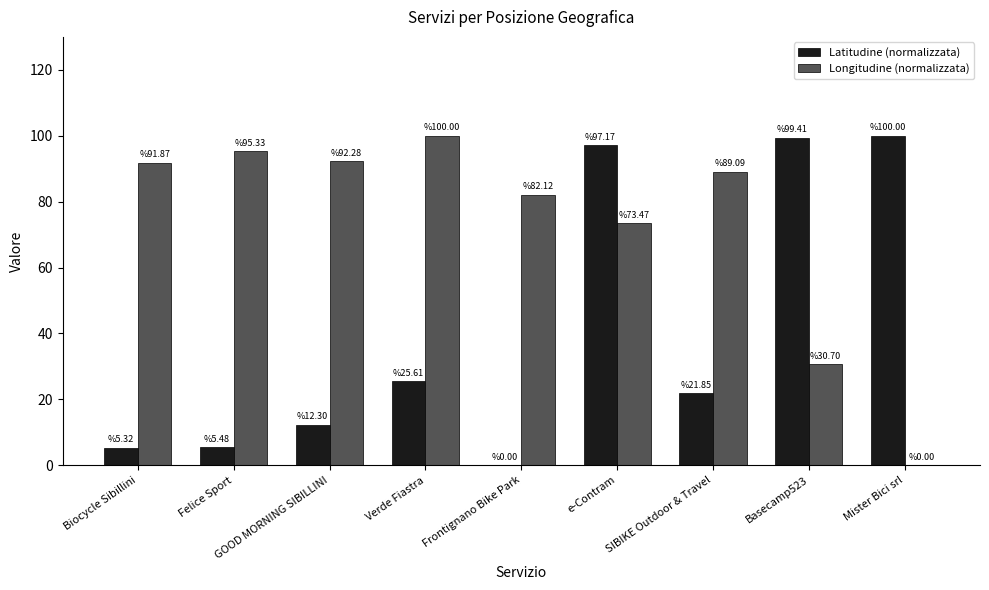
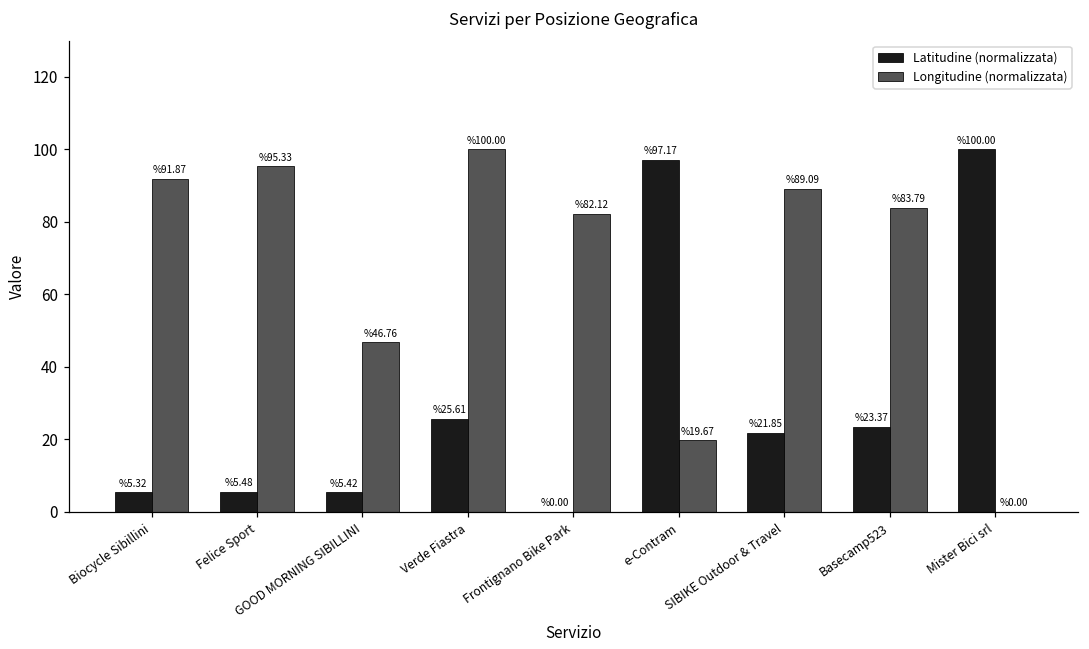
  {
    "Latitudine (normalizzata)": {
      "Biocycle Sibillini": 5.32,
      "Felice Sport": 5.48,
-     "GOOD MORNING SIBILLINI": 12.30,
+     "GOOD MORNING SIBILLINI": 5.42,
      "Verde Fiastra": 25.61,
      "Frontignano Bike Park": 0.00,
      "e-Contram": 97.17,
      "SIBIKE Outdoor & Travel": 21.85,
-     "Basecamp523": 99.41,
+     "Basecamp523": 23.37,
      "Mister Bici srl": 100.00
    },
    "Longitudine (normalizzata)": {
      "Biocycle Sibillini": 91.87,
      "Felice Sport": 95.33,
-     "GOOD MORNING SIBILLINI": 92.28,
+     "GOOD MORNING SIBILLINI": 46.76,
      "Verde Fiastra": 100.00,
      "Frontignano Bike Park": 82.12,
-     "e-Contram": 73.47,
+     "e-Contram": 19.67,
      "SIBIKE Outdoor & Travel": 89.09,
-     "Basecamp523": 30.70,
+     "Basecamp523": 83.79,
      "Mister Bici srl": 0.00
    }
  }
